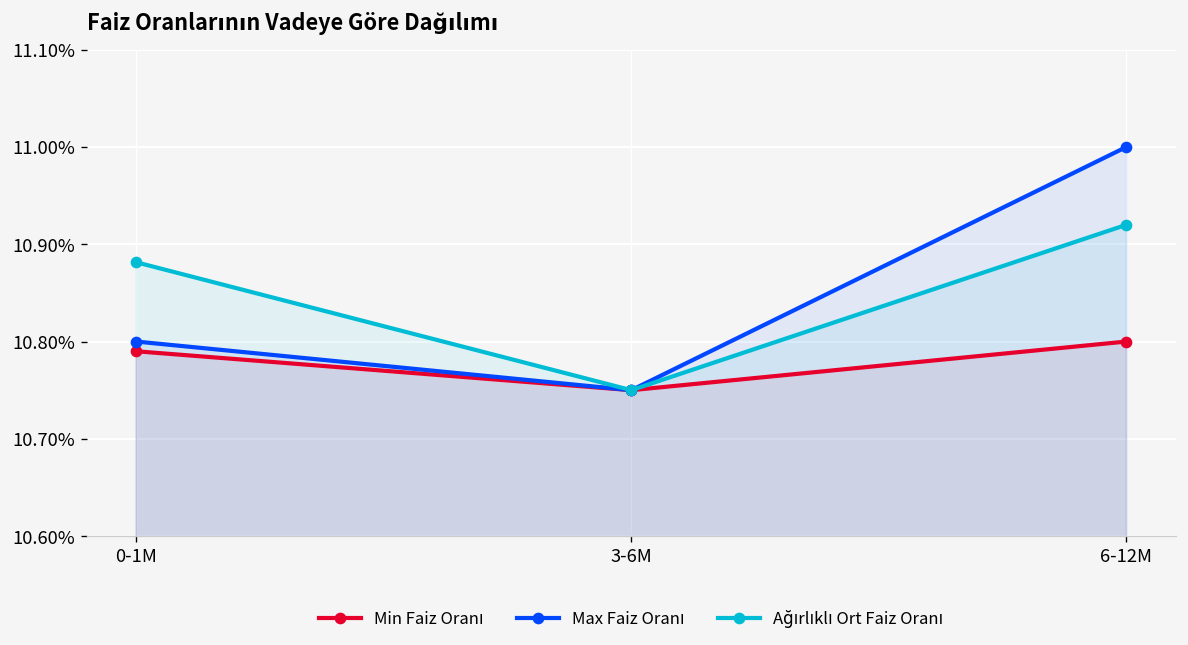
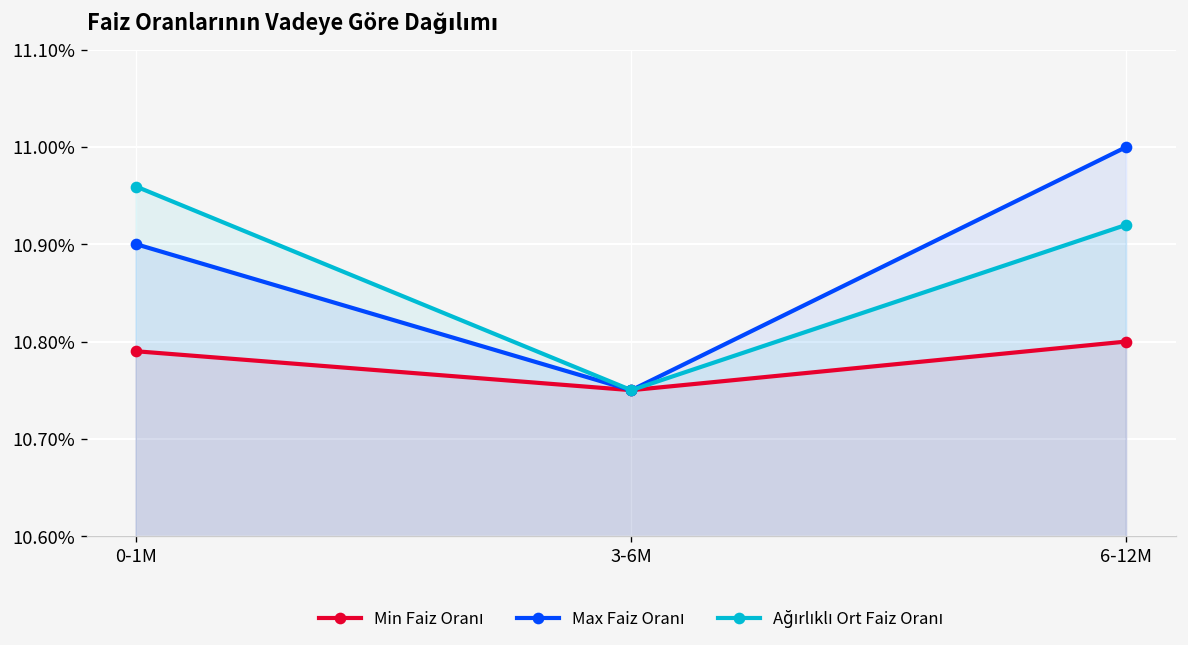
  {
    "Min Faiz Oranı": {
      "0-1M": "10.79%",
      "6-12M": "10.80%"
    },
    "Max Faiz Oranı": {
-     "0-1M": "10.8%",
+     "0-1M": "10.9%",
      "6-12M": "11.0%"
    },
    "Ağırlıklı Ort Faiz Oranı": {
-     "0-1M": "10.88%",
+     "0-1M": "10.96%",
      "6-12M": "10.92%"
    }
  }
